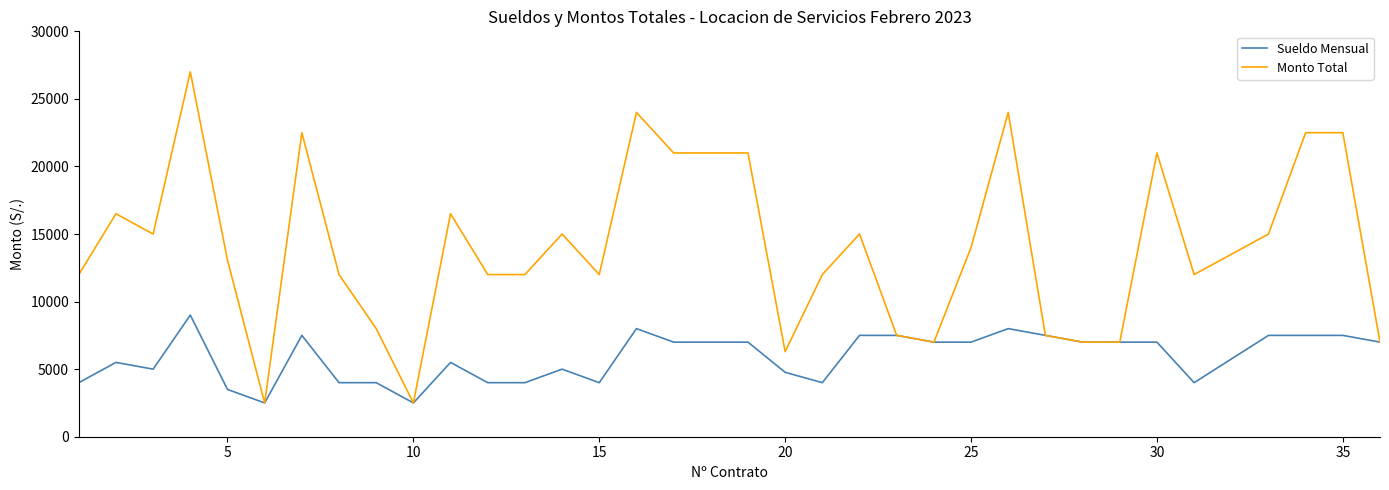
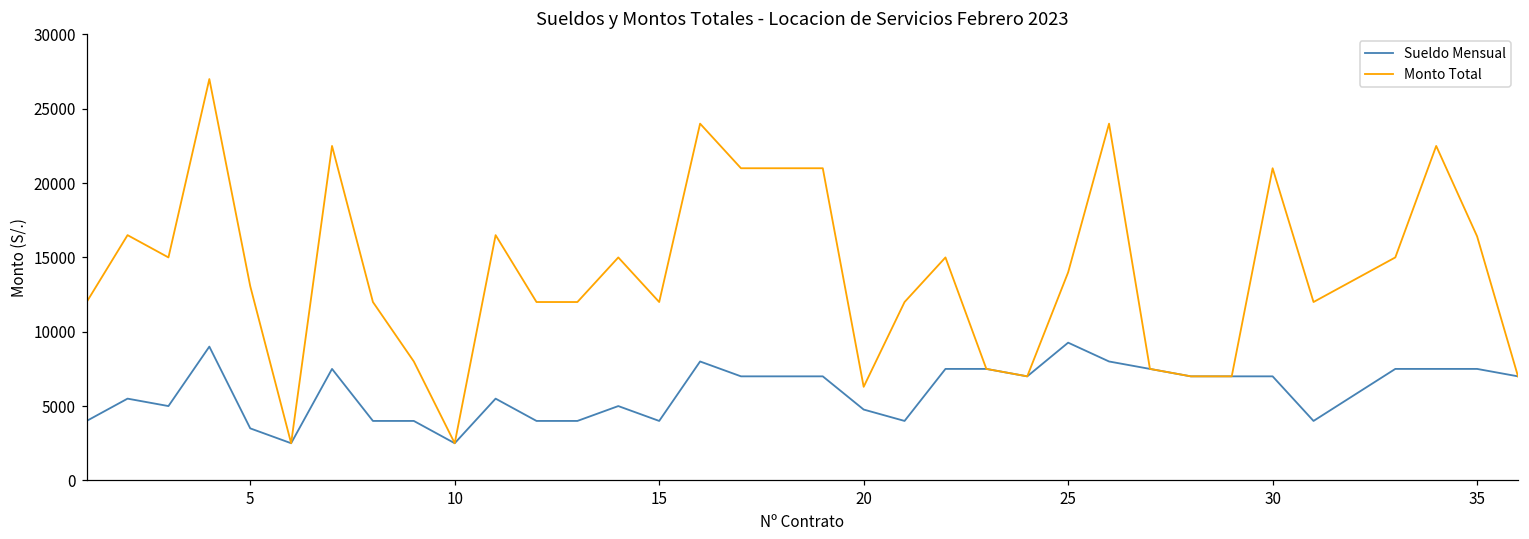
  {
    "Sueldo Mensual": {
      "5": 3500,
      "15": 4000,
      "20": 4800,
-     "25": 7000,
+     "25": 9300,
      "30": 7000,
      "35": 7500
    },
    "Monto Total": {
      "5": 13100,
      "15": 12000,
      "20": 6300,
      "25": 14000,
      "30": 21000,
-     "35": 22500
+     "35": 16400
    }
  }
